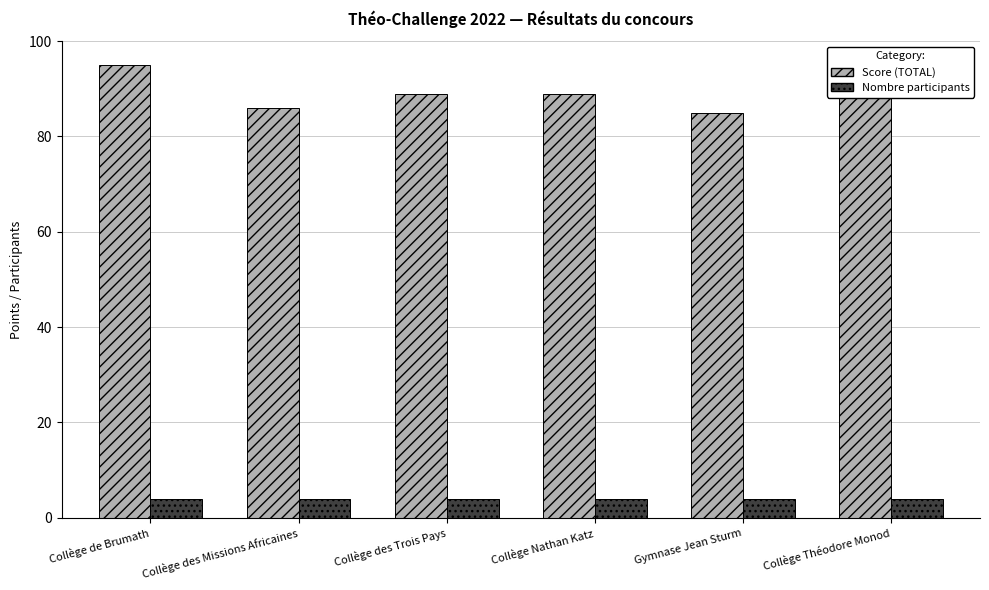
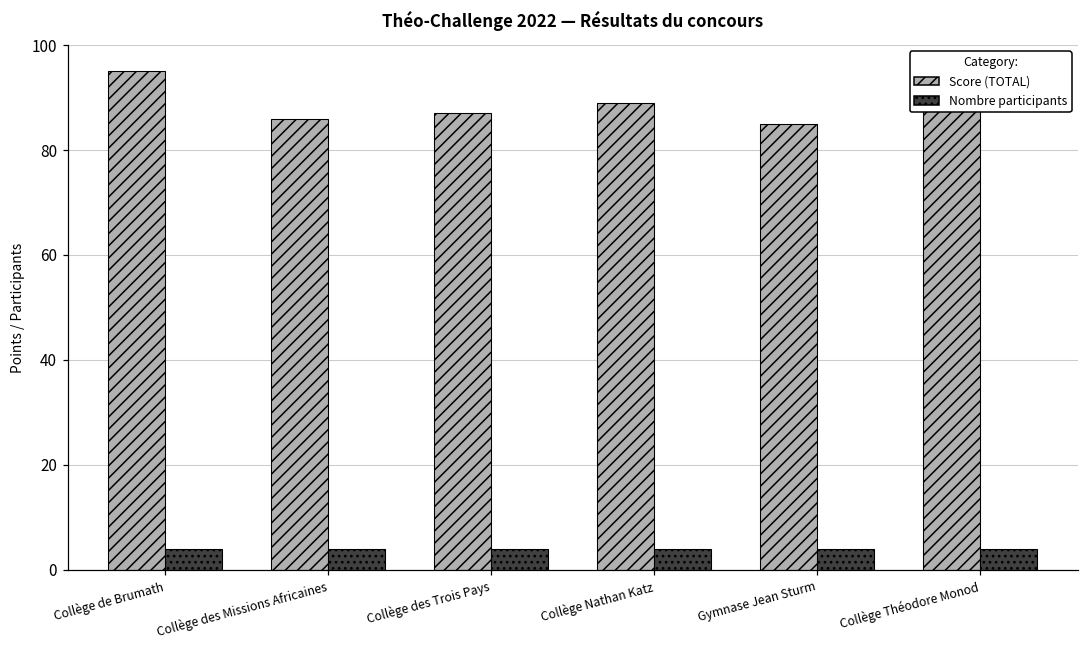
  {
    "Score (TOTAL)": {
      "Collège de Brumath": 95,
      "Collège des Missions Africaines": 86,
-     "Collège des Trois Pays": 89,
+     "Collège des Trois Pays": 87,
      "Collège Nathan Katz": 89,
      "Gymnase Jean Sturm": 85,
      "Collège Théodore Monod": 88
    },
    "Nombre participants": {
      "Collège de Brumath": 4,
      "Collège des Missions Africaines": 4,
      "Collège des Trois Pays": 4,
      "Collège Nathan Katz": 4,
      "Gymnase Jean Sturm": 4,
      "Collège Théodore Monod": 4
    }
  }
